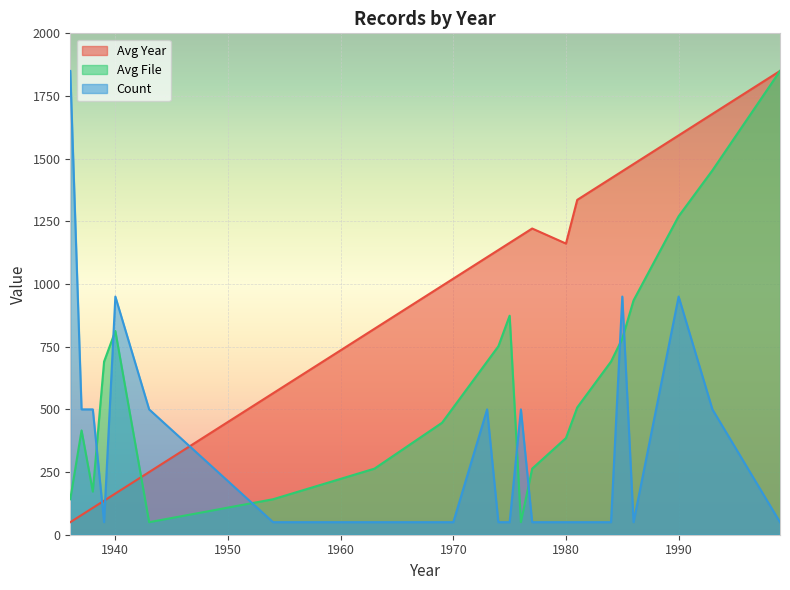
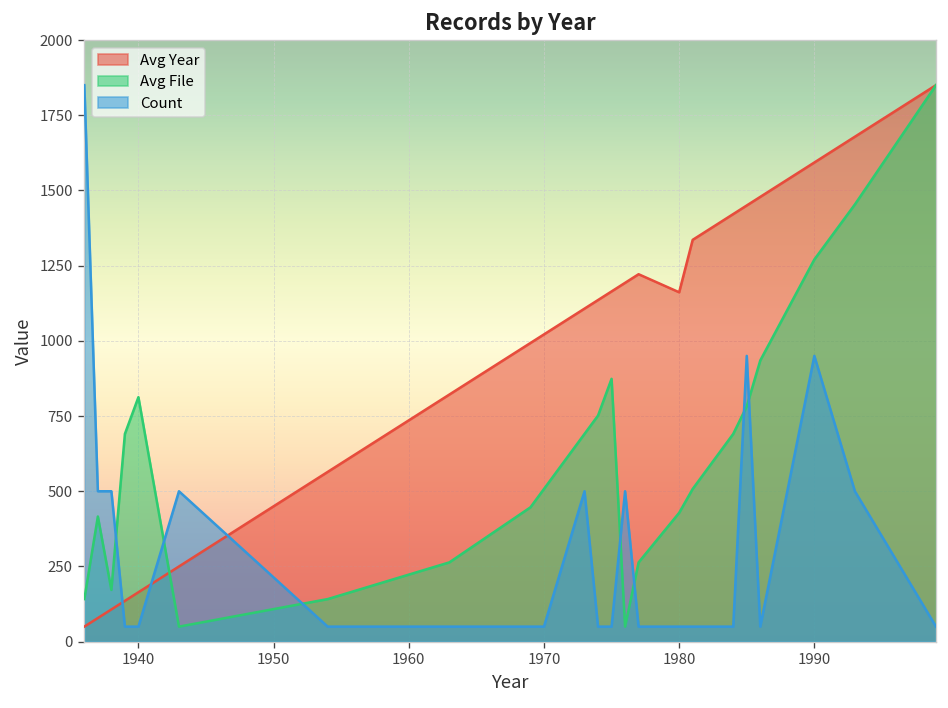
  {
    "Avg Year": {
      "1940": 160,
      "1970": 1020,
      "1980": 1160,
      "1990": 1590
    },
    "Avg File": {
      "1940": 810,
      "1970": 510,
-     "1980": 390,
+     "1980": 430,
      "1990": 1270
    },
    "Count": {
-     "1940": 950,
+     "1940": 50,
      "1970": 50,
      "1980": 50,
      "1990": 950
    }
  }
